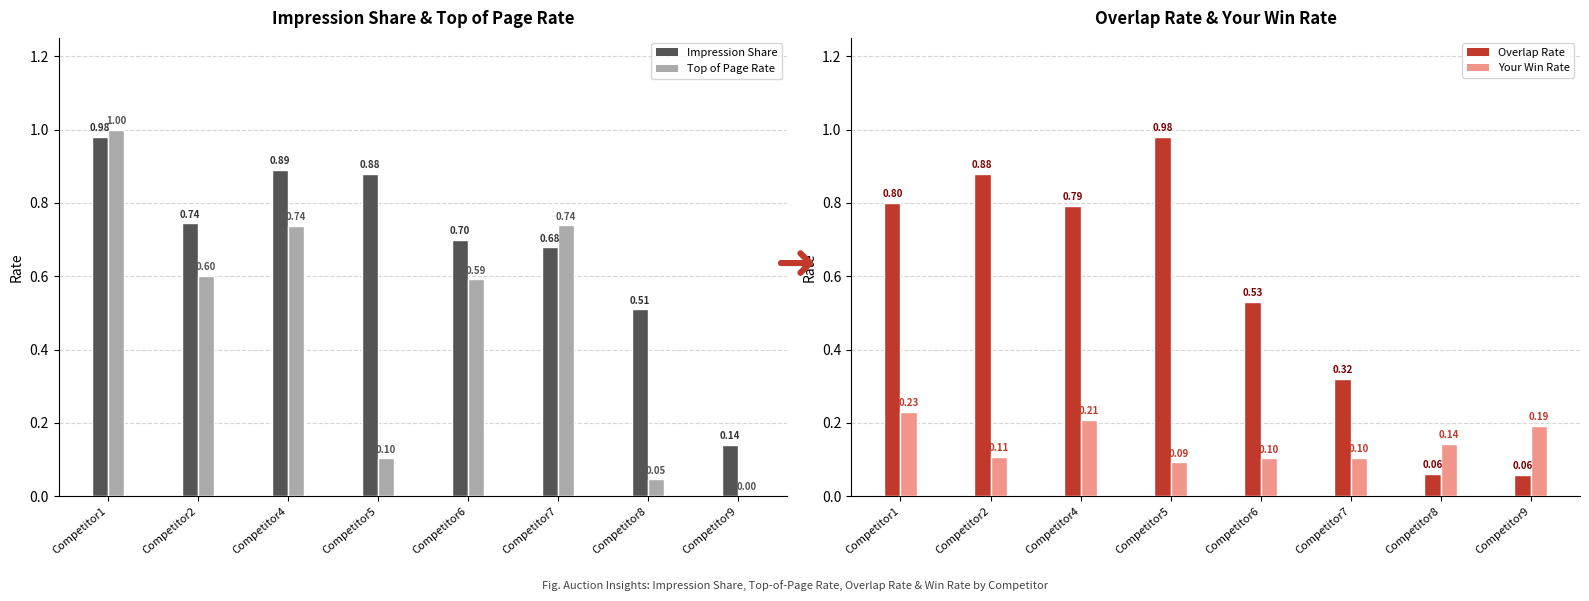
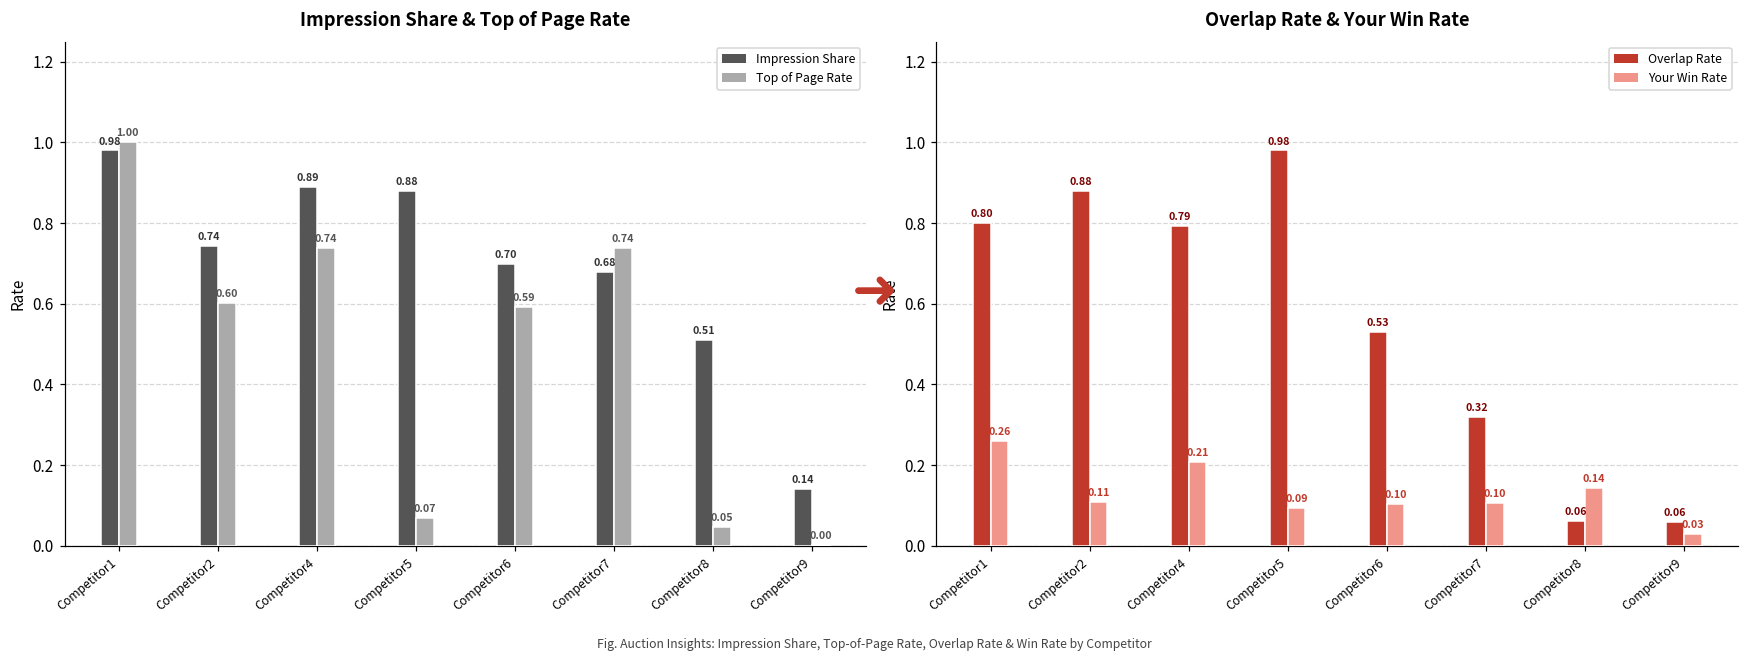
  {
    "Impression Share & Top of Page Rate": {
      "Impression Share": {
        "Competitor1": 0.98,
        "Competitor2": 0.74,
        "Competitor4": 0.89,
        "Competitor5": 0.88,
        "Competitor6": 0.70,
        "Competitor7": 0.68,
        "Competitor8": 0.51,
        "Competitor9": 0.14
      },
      "Top of Page Rate": {
        "Competitor1": 1.00,
        "Competitor2": 0.60,
        "Competitor4": 0.74,
-       "Competitor5": 0.10,
+       "Competitor5": 0.07,
        "Competitor6": 0.59,
        "Competitor7": 0.74,
        "Competitor8": 0.05,
        "Competitor9": 0.00
      }
    },
    "Overlap Rate & Your Win Rate": {
      "Overlap Rate": {
        "Competitor1": 0.80,
        "Competitor2": 0.88,
        "Competitor4": 0.79,
        "Competitor5": 0.98,
        "Competitor6": 0.53,
        "Competitor7": 0.32,
        "Competitor8": 0.06,
        "Competitor9": 0.06
      },
      "Your Win Rate": {
-       "Competitor1": 0.23,
+       "Competitor1": 0.26,
        "Competitor2": 0.11,
        "Competitor4": 0.21,
        "Competitor5": 0.09,
        "Competitor6": 0.10,
        "Competitor7": 0.10,
        "Competitor8": 0.14,
-       "Competitor9": 0.19
+       "Competitor9": 0.03
      }
    }
  }
